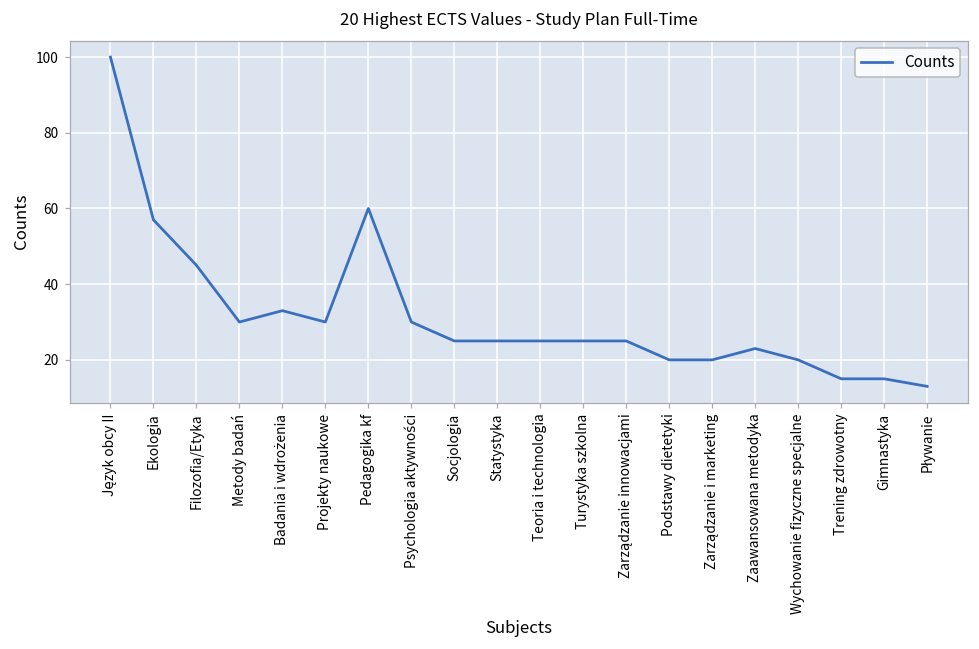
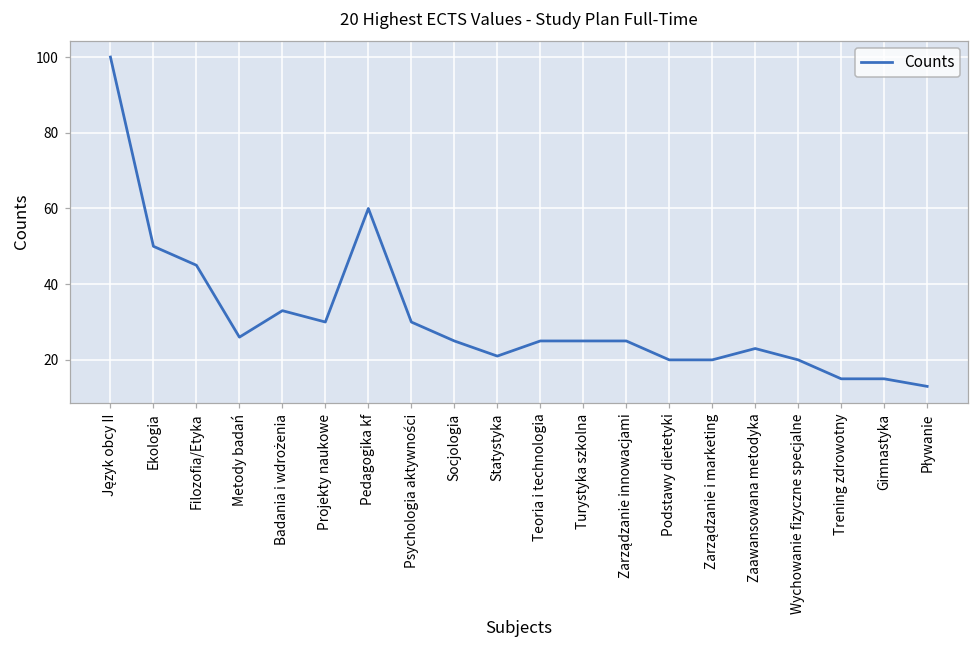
  {
    "Język obcy II": 100,
-   "Ekologia": 57,
+   "Ekologia": 50,
    "Filozofia/Etyka": 45,
-   "Metody badań": 30,
+   "Metody badań": 26,
    "Badania i wdrożenia": 33,
    "Projekty naukowe": 30,
    "Pedagogika kf": 60,
    "Psychologia aktywności": 30,
    "Socjologia": 25,
-   "Statystyka": 25,
+   "Statystyka": 21,
    "Teoria i technologia": 25,
    "Turystyka szkolna": 25,
    "Zarządzanie innowacjami": 25,
    "Podstawy dietetyki": 20,
    "Zarządzanie i marketing": 20,
    "Zaawansowana metodyka": 23,
    "Wychowanie fizyczne specjalne": 20,
    "Trening zdrowotny": 15,
    "Gimnastyka": 15,
    "Pływanie": 13
  }
